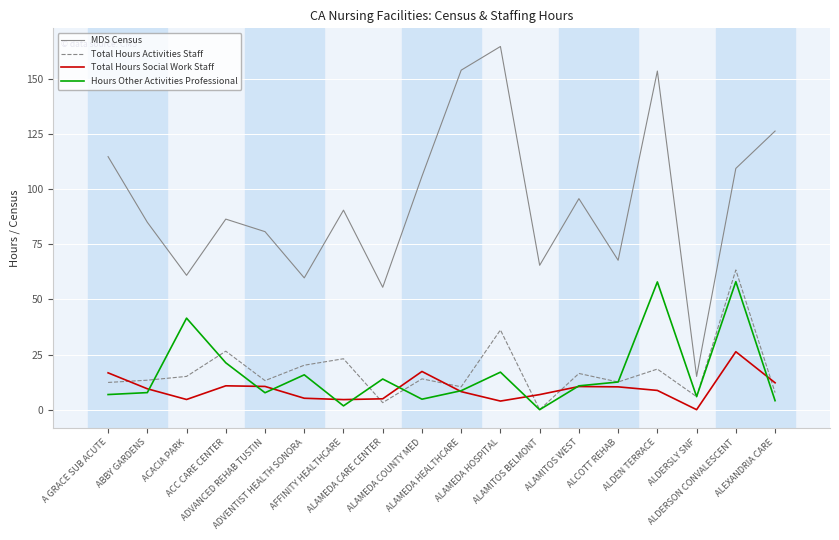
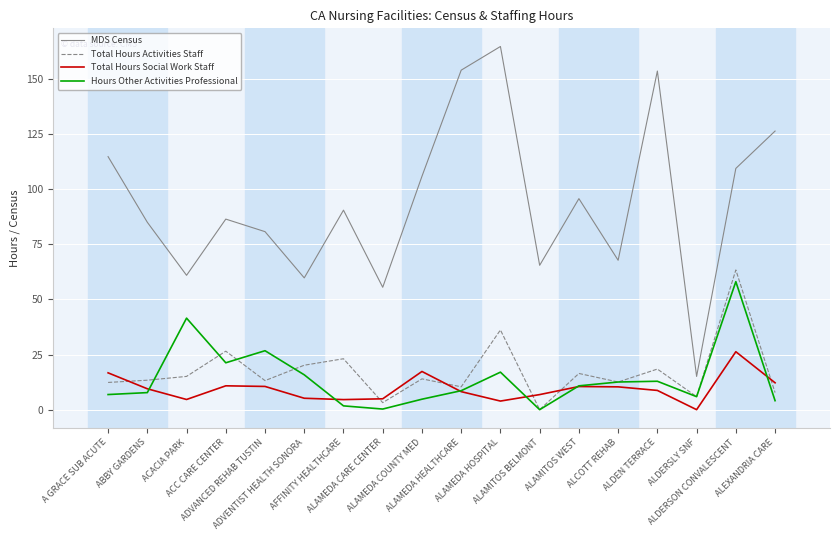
  {
    "Total Hours Social Work Staff": {
      "A GRACE SUB ACUTE": 17,
      "ABBY GARDENS": 9,
      "ACACIA PARK": 5,
      "ACC CARE CENTER": 11,
      "ADVANCED REHAB TUSTIN": 11,
      "ADVENTIST HEALTH SONORA": 5,
      "AFFINITY HEALTHCARE": 5,
      "ALAMEDA CARE CENTER": 5,
      "ALAMEDA COUNTY MED": 17,
      "ALAMEDA HOSPITAL": 4,
      "ALAMITOS BELMONT": 7,
      "ALCOTT REHAB": 10,
      "ALDEN TERRACE": 9,
      "ALDERSLY SNF": 0,
      "ALDERSON CONVALESCENT": 26,
      "ALEXANDRIA CARE": 12
    },
    "Hours Other Activities Professional": {
      "A GRACE SUB ACUTE": 7,
      "ABBY GARDENS": 8,
      "ACACIA PARK": 42,
      "ACC CARE CENTER": 21,
-     "ADVANCED REHAB TUSTIN": 8,
+     "ADVANCED REHAB TUSTIN": 27,
      "ADVENTIST HEALTH SONORA": 16,
      "AFFINITY HEALTHCARE": 2,
-     "ALAMEDA CARE CENTER": 14,
+     "ALAMEDA CARE CENTER": 0,
      "ALAMEDA COUNTY MED": 5,
      "ALAMEDA HOSPITAL": 17,
-     "ALDEN TERRACE": 58,
+     "ALDEN TERRACE": 13,
      "ALDERSON CONVALESCENT": 58,
      "ALEXANDRIA CARE": 4
    }
  }
